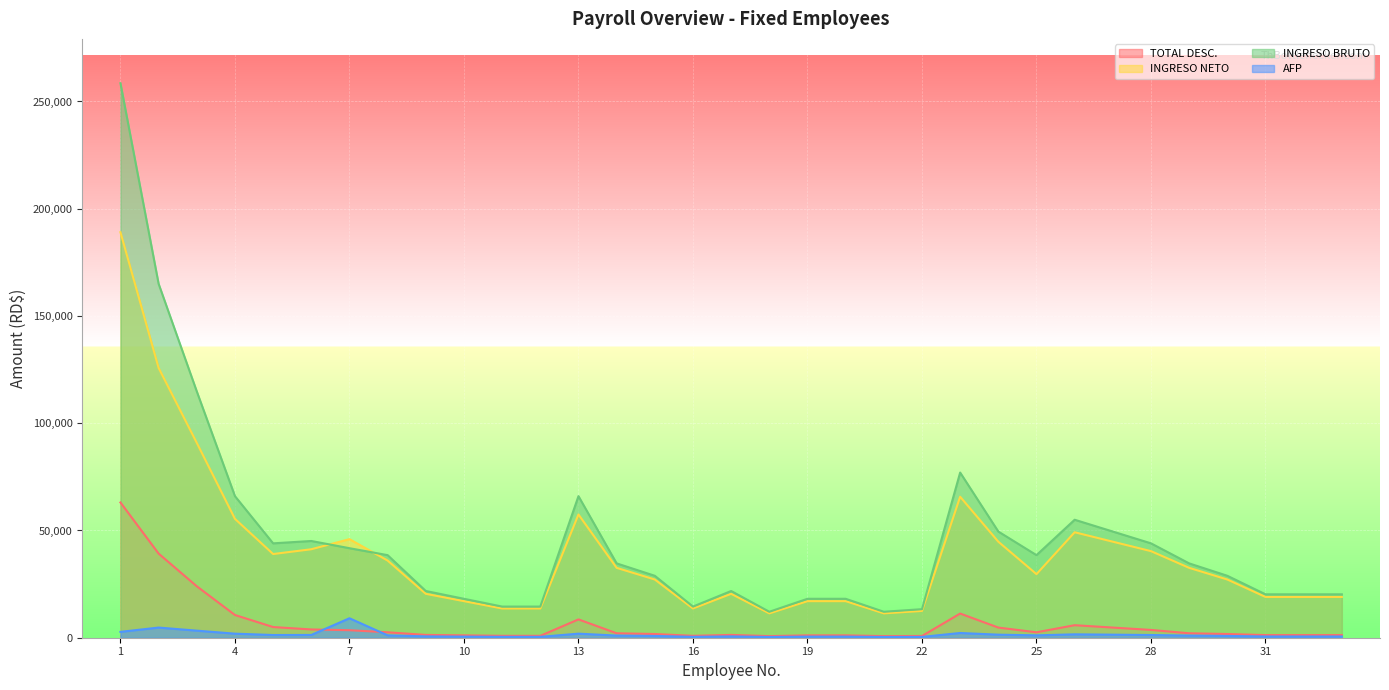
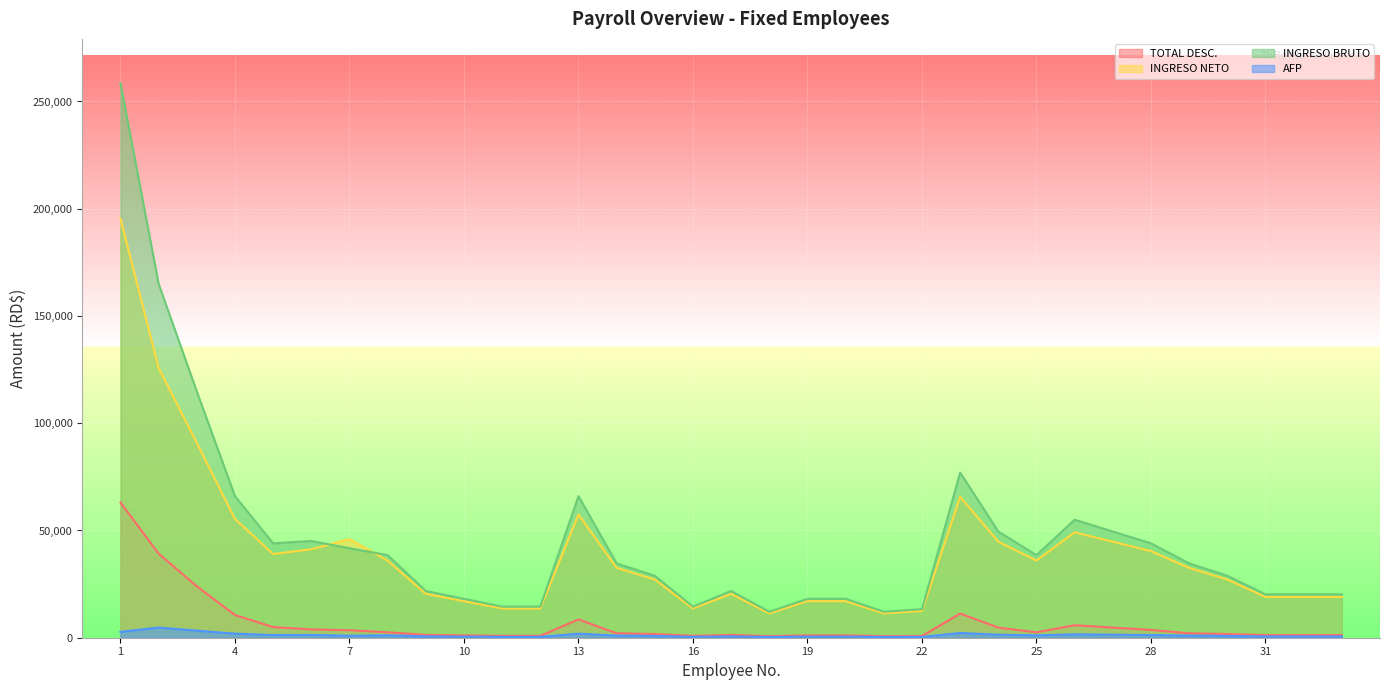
  {
    "TOTAL DESC.": {
      "1": "63,000",
      "4": "11,000",
      "7": "4,000",
      "13": "9,000",
      "25": "3,000",
      "28": "4,000"
    },
    "INGRESO NETO": {
-     "1": "189,000",
+     "1": "195,000",
      "4": "55,000",
      "7": "46,000",
      "13": "57,000",
-     "25": "30,000",
+     "25": "36,000",
      "28": "40,000",
      "31": "19,000"
    },
    "INGRESO BRUTO": {
      "1": "259,000",
      "4": "66,000",
      "7": "42,000",
      "13": "66,000",
      "25": "39,000",
      "28": "44,000",
      "31": "20,000"
    },
    "AFP": {
      "1": "3,000",
      "4": "2,000",
-     "7": "9,000",
+     "7": "1,000",
      "13": "2,000",
      "25": "1,000",
      "28": "1,000"
    }
  }
